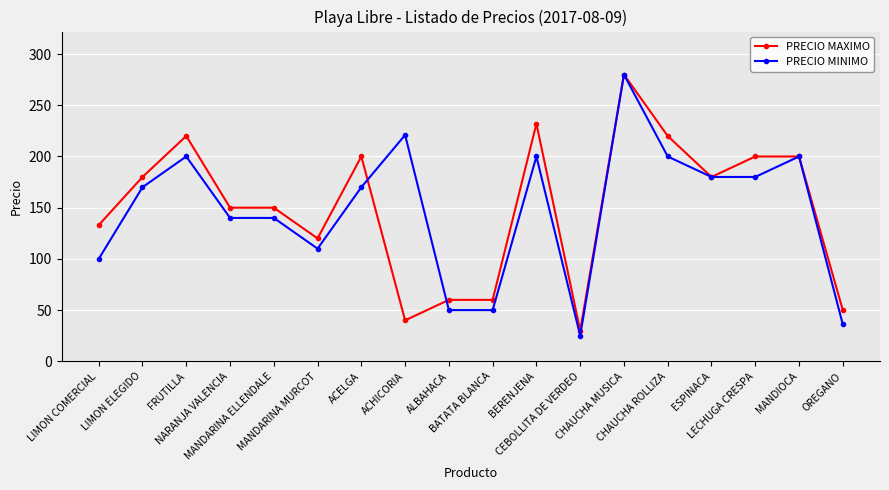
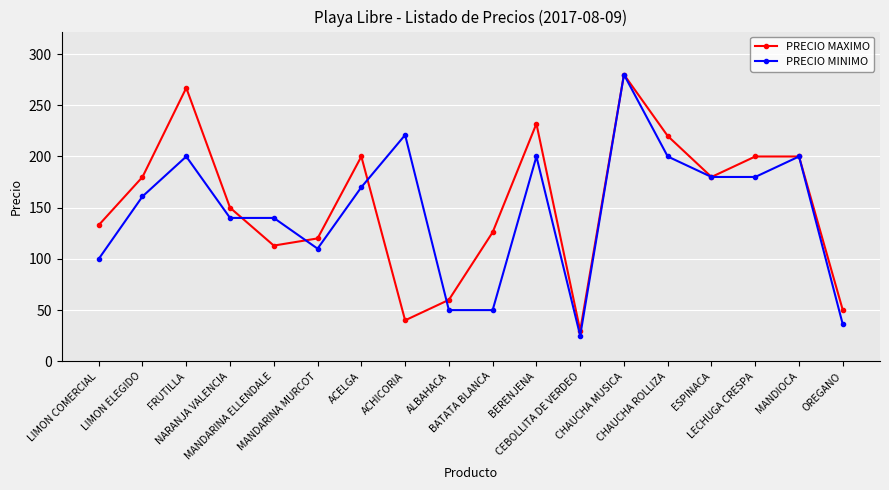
  {
    "PRECIO MAXIMO": {
      "LIMON COMERCIAL": 133,
      "LIMON ELEGIDO": 180,
-     "FRUTILLA": 220,
+     "FRUTILLA": 267,
      "NARANJA VALENCIA": 150,
-     "MANDARINA ELLENDALE": 150,
+     "MANDARINA ELLENDALE": 113,
      "MANDARINA MURCOT": 120,
      "ACELGA": 200,
      "ACHICORIA": 40,
      "ALBAHACA": 60,
-     "BATATA BLANCA": 60,
+     "BATATA BLANCA": 126,
      "BERENJENA": 232,
      "CEBOLLITA DE VERDEO": 30,
      "CHAUCHA ROLLIZA": 220,
      "LECHUGA CRESPA": 200,
      "OREGANO": 50
    },
    "PRECIO MINIMO": {
      "LIMON COMERCIAL": 100,
-     "LIMON ELEGIDO": 170,
+     "LIMON ELEGIDO": 161,
      "FRUTILLA": 200,
      "NARANJA VALENCIA": 140,
      "MANDARINA ELLENDALE": 140,
      "MANDARINA MURCOT": 110,
      "ACELGA": 170,
      "ACHICORIA": 221,
      "ALBAHACA": 50,
      "BATATA BLANCA": 50,
      "BERENJENA": 200,
      "CEBOLLITA DE VERDEO": 25,
      "CHAUCHA ROLLIZA": 200,
      "LECHUGA CRESPA": 180,
      "OREGANO": 36
    }
  }
